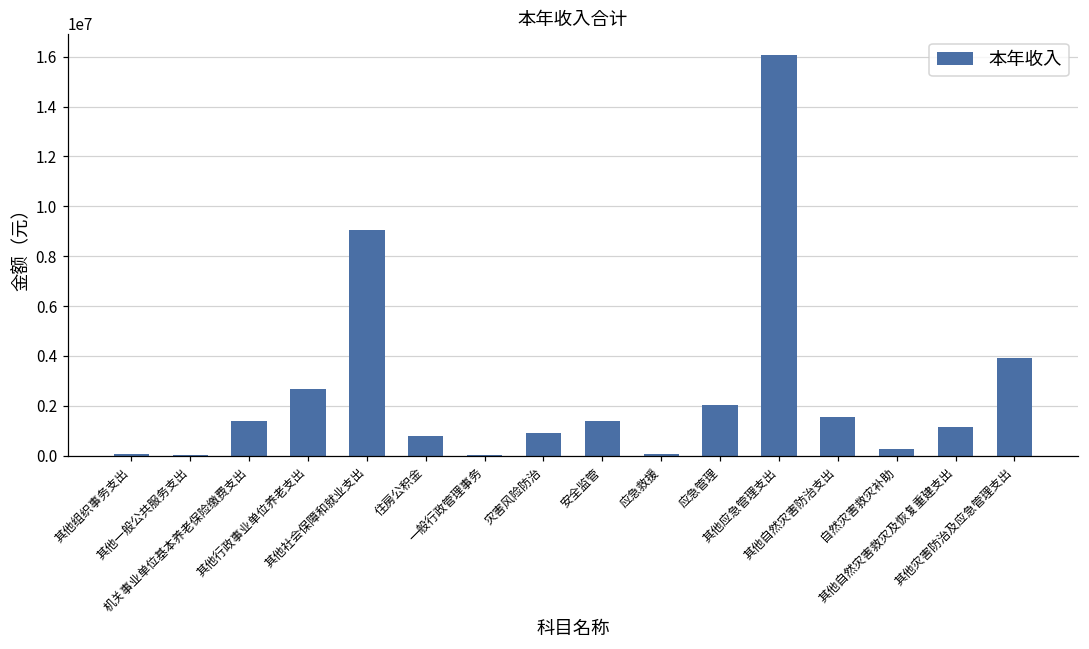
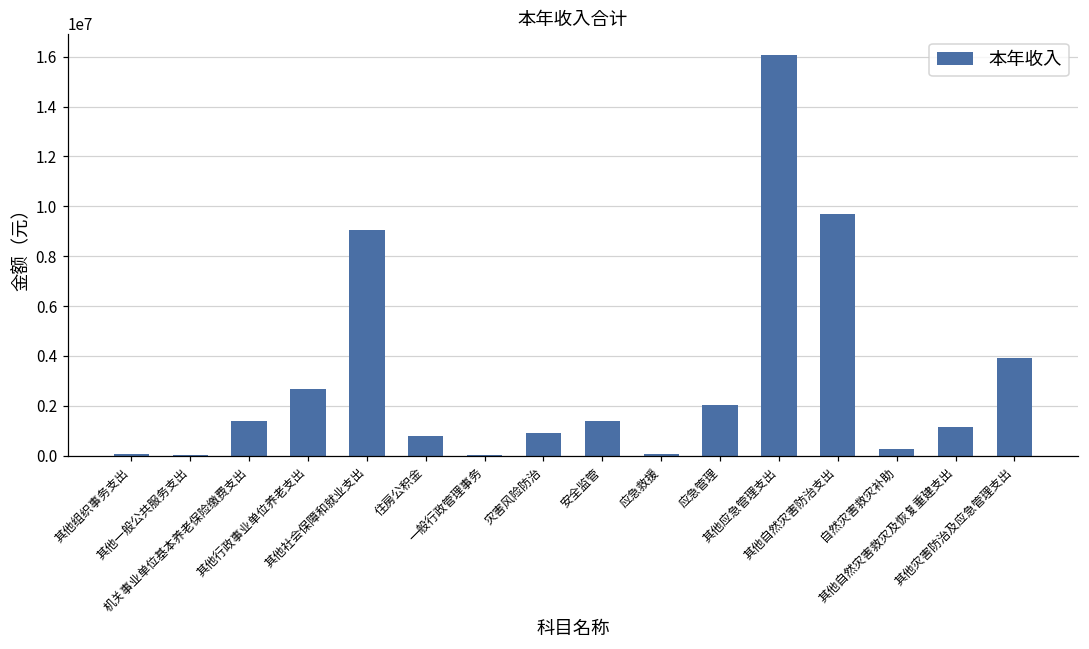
  {
    "机关事业单位基本养老保险缴费支出": 1400000,
    "其他行政事业单位养老支出": 2700000,
    "其他社会保障和就业支出": 9000000,
    "住房公积金": 800000,
    "灾害风险防治": 900000,
    "安全监管": 1400000,
    "应急管理": 2100000,
    "其他应急管理支出": 16100000,
-   "其他自然灾害防治支出": 1500000,
+   "其他自然灾害防治支出": 9700000,
    "自然灾害救灾补助": 300000,
    "其他自然灾害救灾及恢复重建支出": 1200000,
    "其他灾害防治及应急管理支出": 3900000
  }
